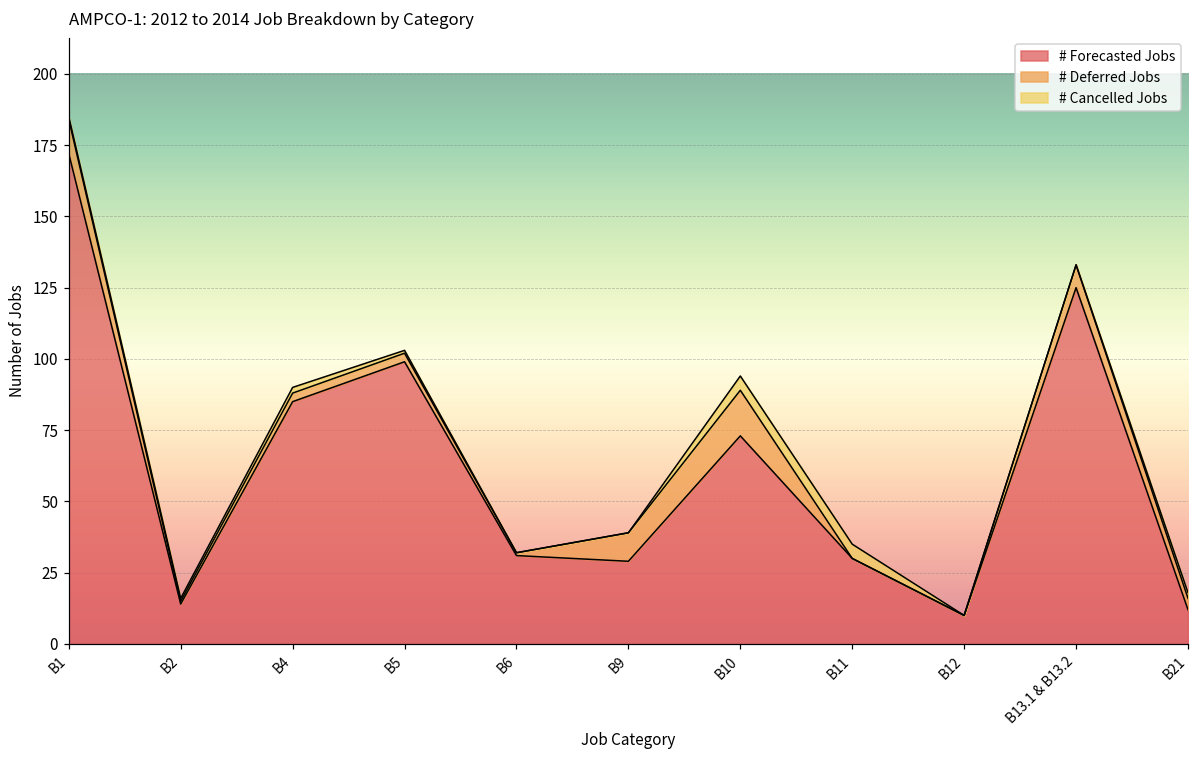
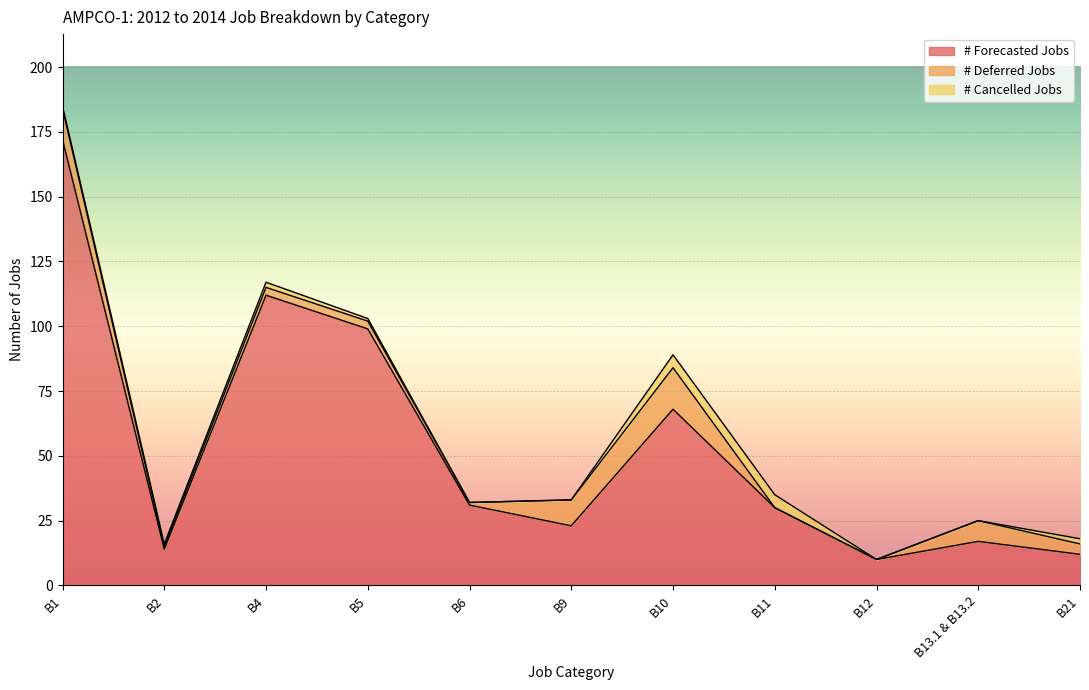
  {
    "# Forecasted Jobs": {
      "B1": 172,
      "B2": 14,
-     "B4": 85,
+     "B4": 112,
      "B5": 99,
      "B6": 31,
-     "B9": 29,
-     "B10": 73,
-     "B13.1 & B13.2": 125,
+     "B9": 23,
+     "B10": 68,
+     "B13.1 & B13.2": 17,
      "B21": 12
    }
  }
